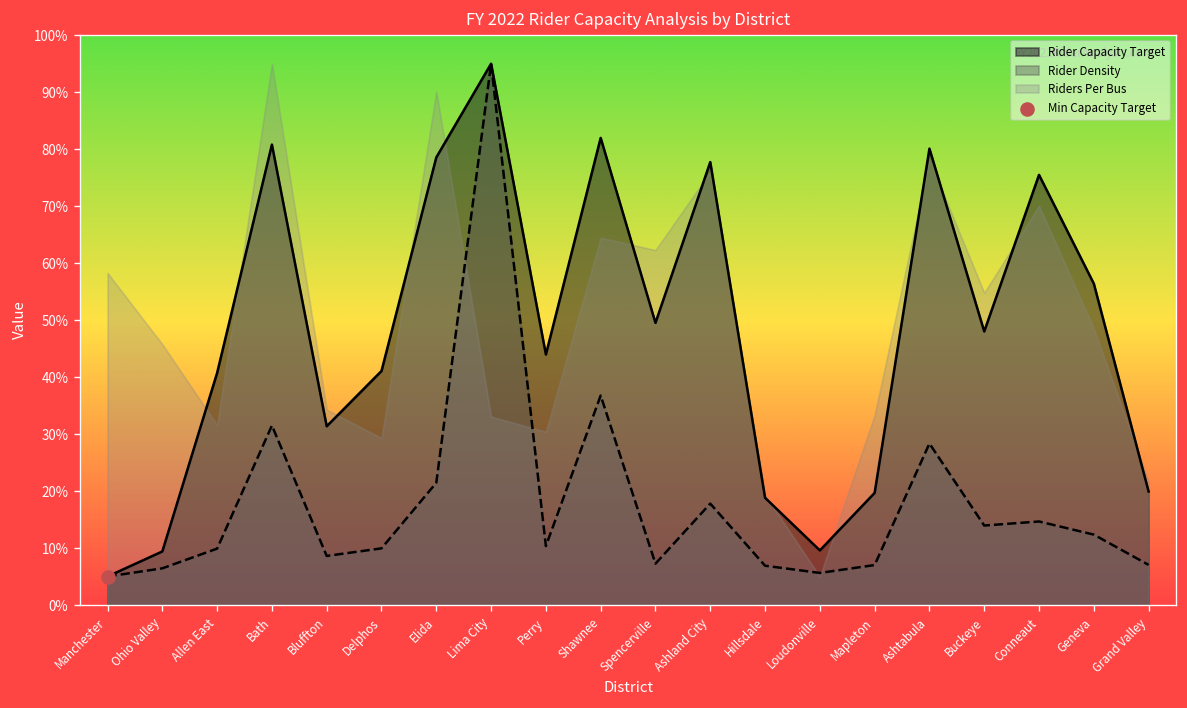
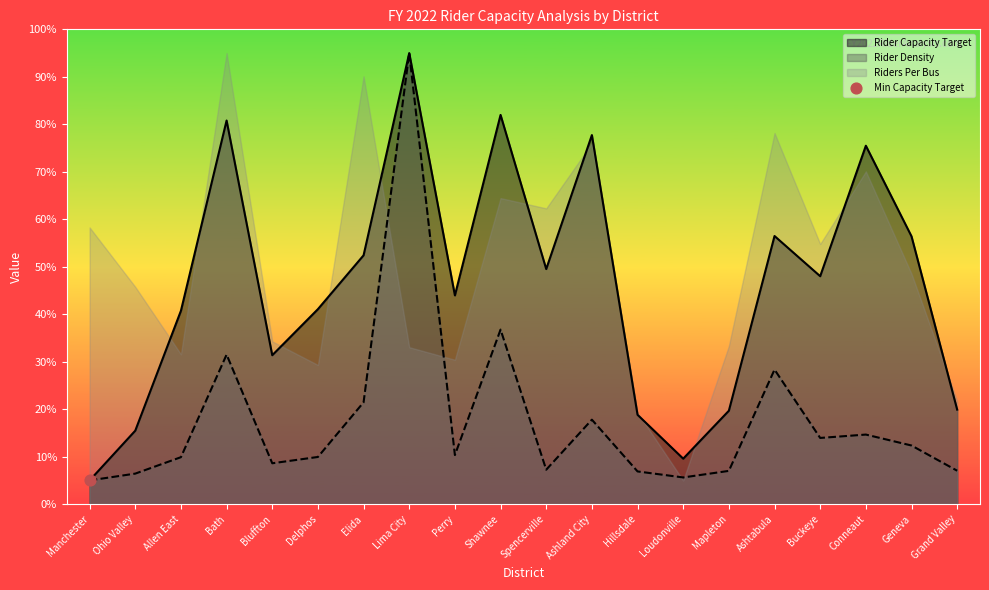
  {
    "Rider Capacity Target": {
-     "Ohio Valley": "9%",
+     "Ohio Valley": "15%",
      "Allen East": "41%",
      "Bath": "81%",
      "Bluffton": "31%",
      "Delphos": "41%",
-     "Elida": "79%",
+     "Elida": "52%",
      "Perry": "44%",
      "Shawnee": "82%",
      "Spencerville": "50%",
      "Ashland City": "78%",
      "Loudonville": "10%",
      "Mapleton": "20%",
-     "Ashtabula": "80%",
+     "Ashtabula": "56%",
      "Buckeye": "48%",
      "Conneaut": "75%",
      "Geneva": "56%",
      "Grand Valley": "20%"
    }
  }
